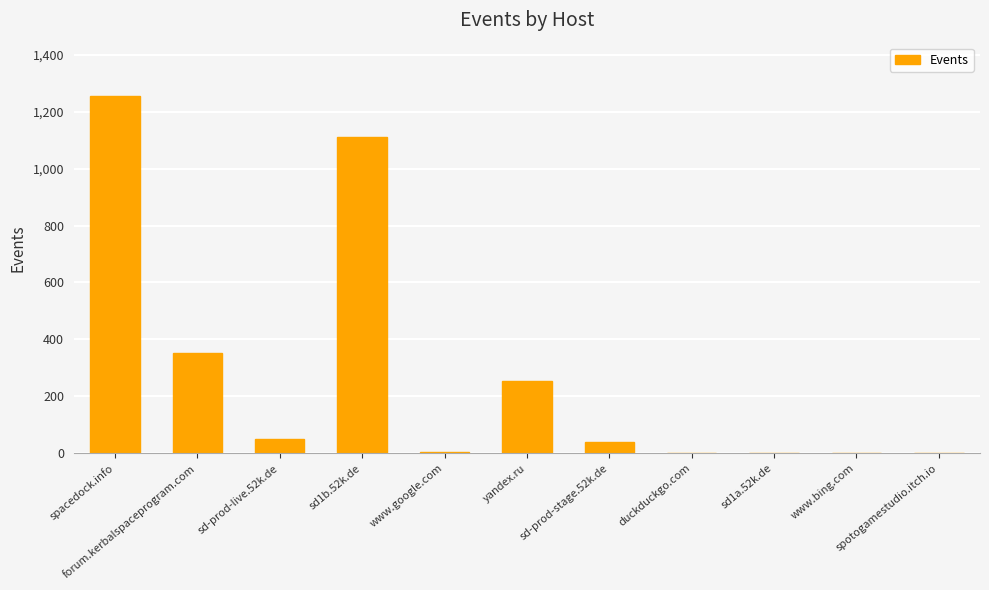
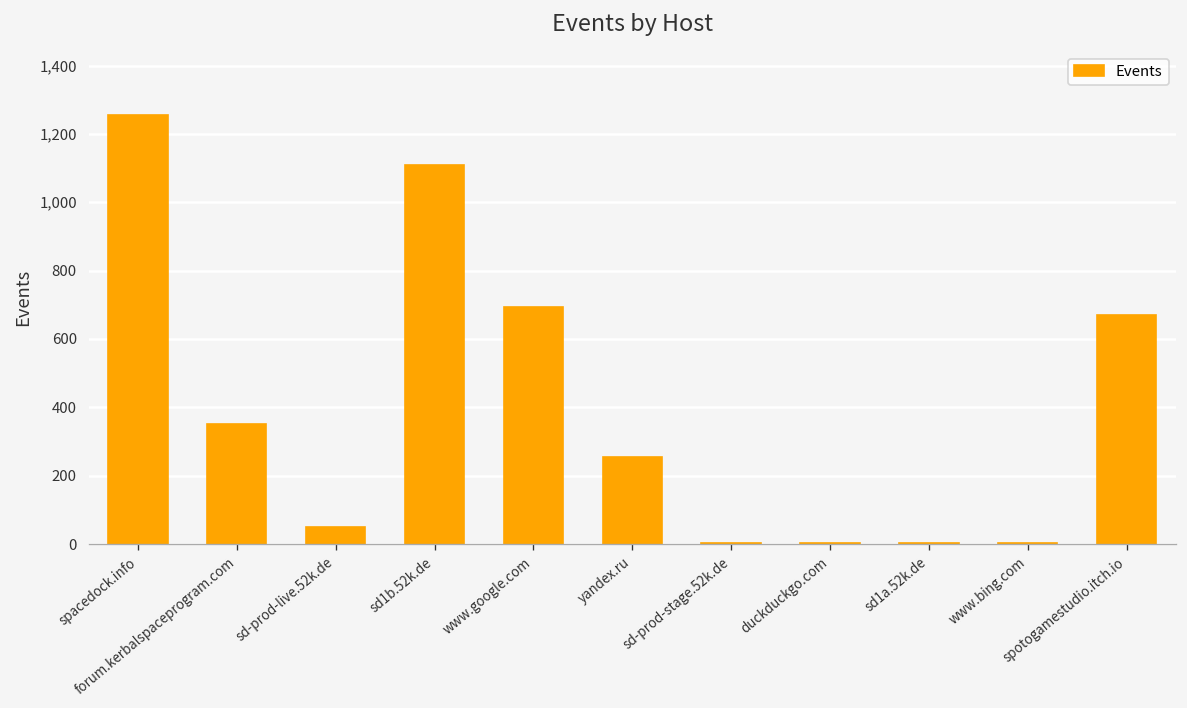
  {
    "spacedock.info": "1,250",
    "forum.kerbalspaceprogram.com": "350",
    "sd-prod-live.52k.de": "50",
    "sd1b.52k.de": "1,110",
-   "www.google.com": "10",
+   "www.google.com": "690",
    "yandex.ru": "260",
-   "sd-prod-stage.52k.de": "40",
-   "spotogamestudio.itch.io": "0"
+   "sd-prod-stage.52k.de": "0",
+   "spotogamestudio.itch.io": "670"
  }
